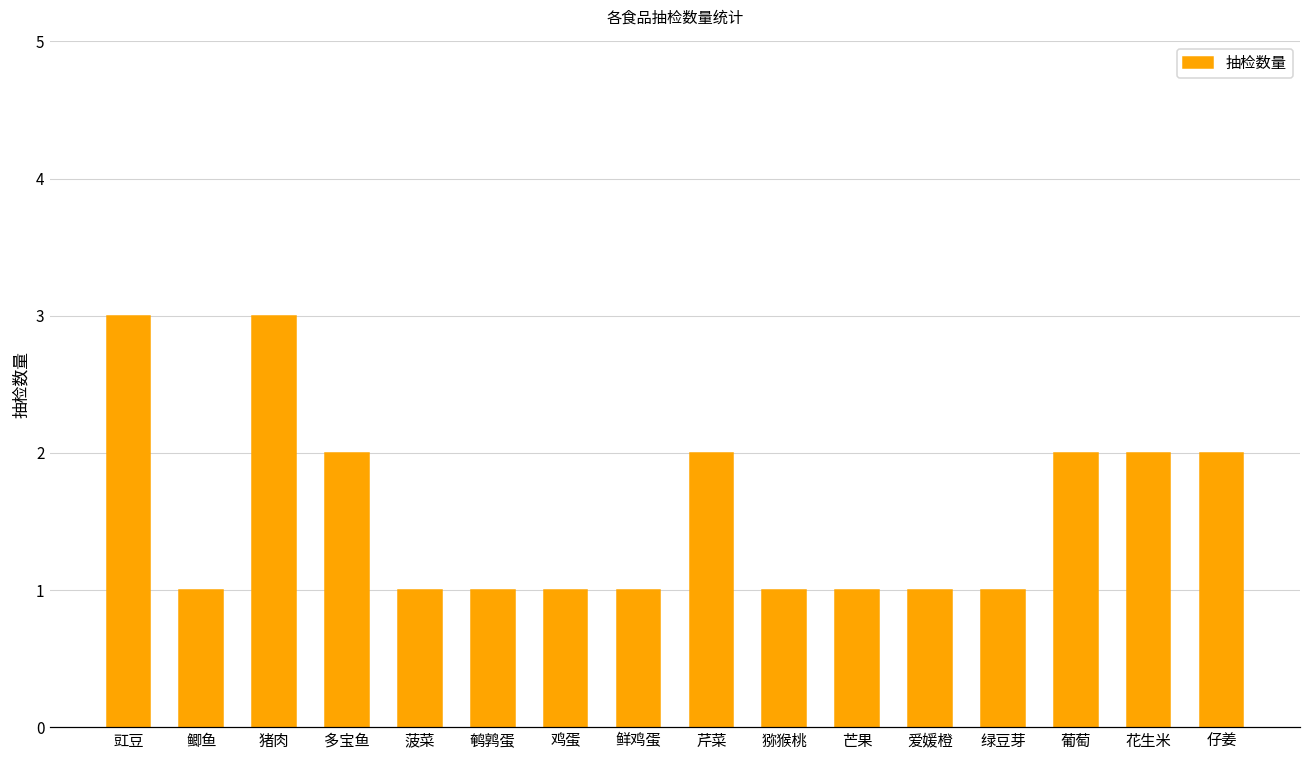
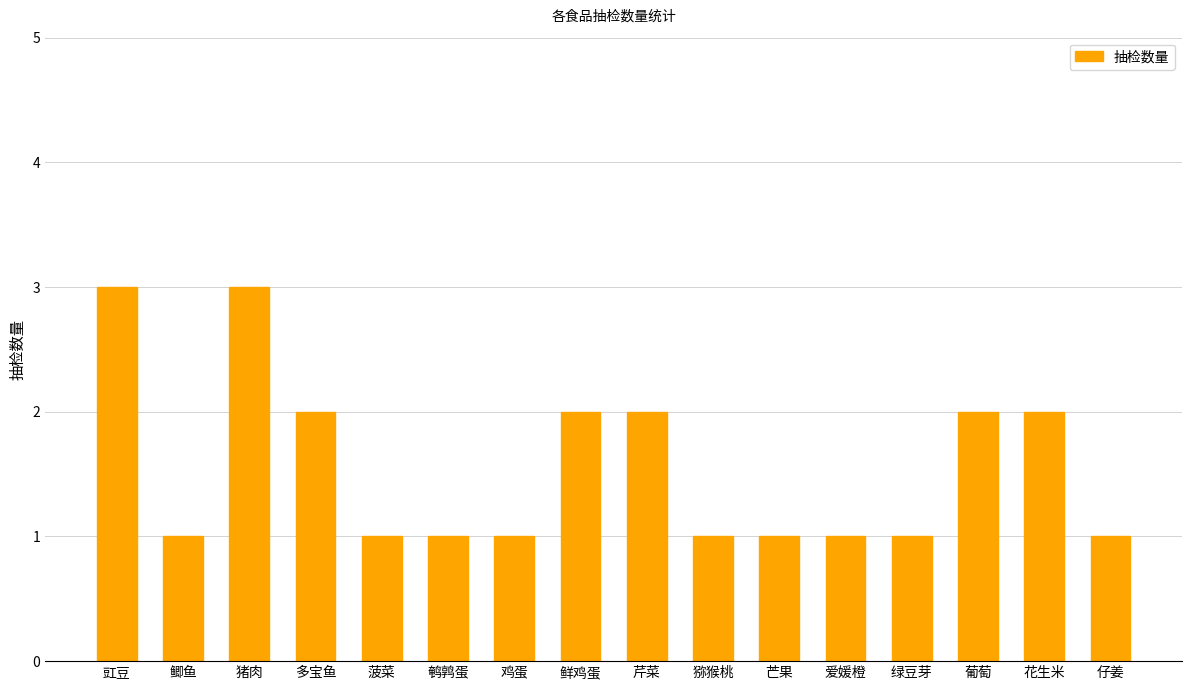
  {
    "豇豆": 3,
    "鲫鱼": 1,
    "猪肉": 3,
    "多宝鱼": 2,
    "菠菜": 1,
    "鹌鹑蛋": 1,
    "鸡蛋": 1,
-   "鲜鸡蛋": 1,
+   "鲜鸡蛋": 2,
    "芹菜": 2,
    "猕猴桃": 1,
    "芒果": 1,
    "爱媛橙": 1,
    "绿豆芽": 1,
    "葡萄": 2,
    "花生米": 2,
-   "仔姜": 2
+   "仔姜": 1
  }
